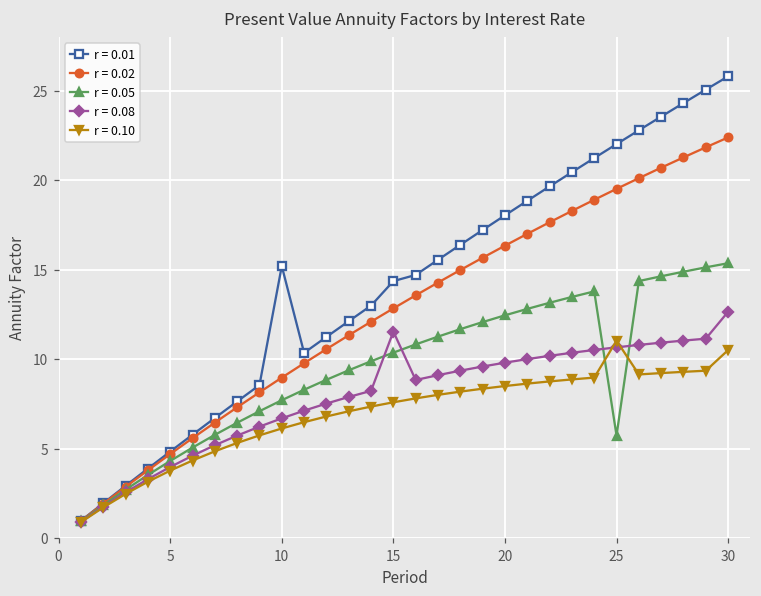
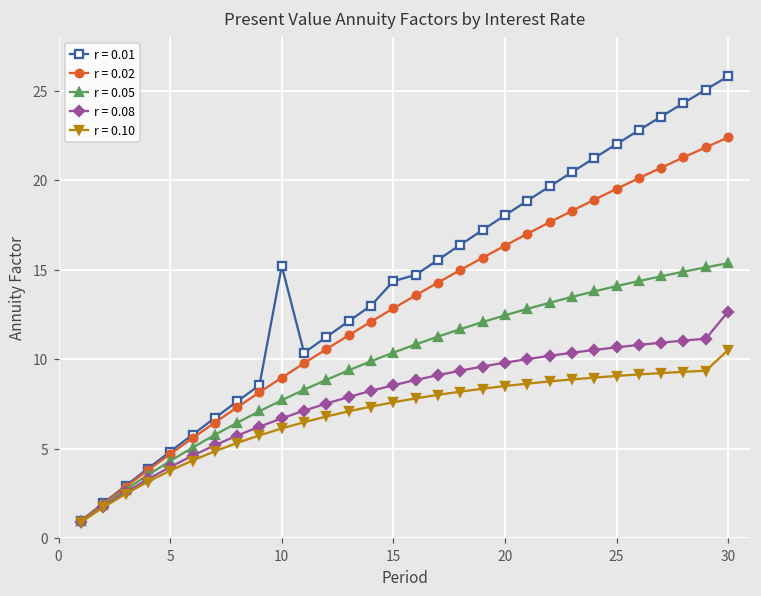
  {
    "r = 0.01": {
      "10": 15.2,
      "15": 14.4,
      "20": 18.0,
      "25": 22.0,
      "30": 25.8
    },
    "r = 0.02": {
      "10": 9.0,
      "15": 12.8,
      "20": 16.4,
      "25": 19.5,
      "30": 22.4
    },
    "r = 0.05": {
      "5": 4.3,
      "10": 7.7,
      "15": 10.4,
      "20": 12.5,
-     "25": 5.8,
+     "25": 14.1,
      "30": 15.4
    },
    "r = 0.08": {
      "5": 4.0,
      "10": 6.7,
-     "15": 11.6,
+     "15": 8.6,
      "20": 9.8,
      "25": 10.7,
      "30": 12.7
    },
    "r = 0.10": {
      "5": 3.8,
      "10": 6.1,
      "15": 7.6,
      "20": 8.5,
-     "25": 11.0,
+     "25": 9.1,
      "30": 10.5
    }
  }
